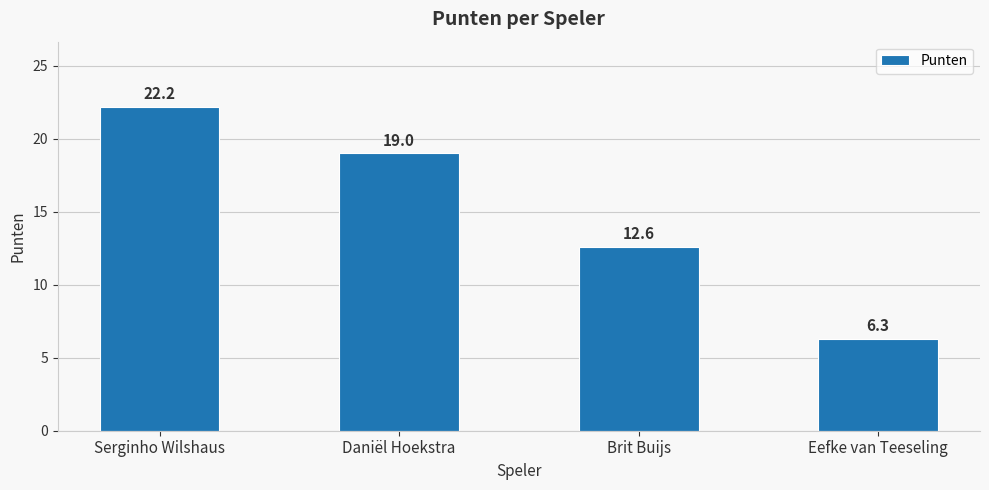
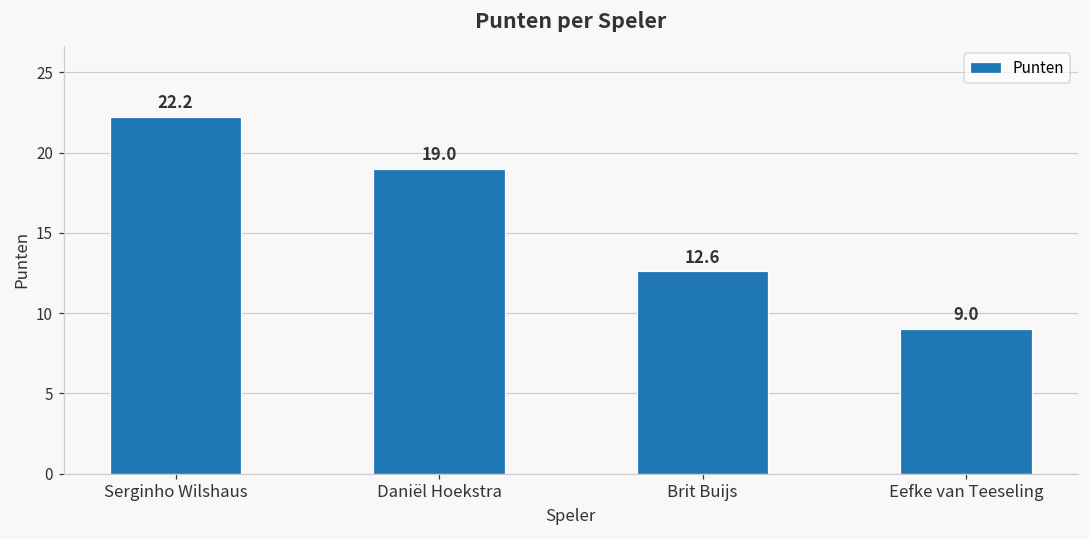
  {
    "Serginho Wilshaus": 22.2,
    "Daniël Hoekstra": 19.0,
    "Brit Buijs": 12.6,
-   "Eefke van Teeseling": 6.3
+   "Eefke van Teeseling": 9.0
  }
